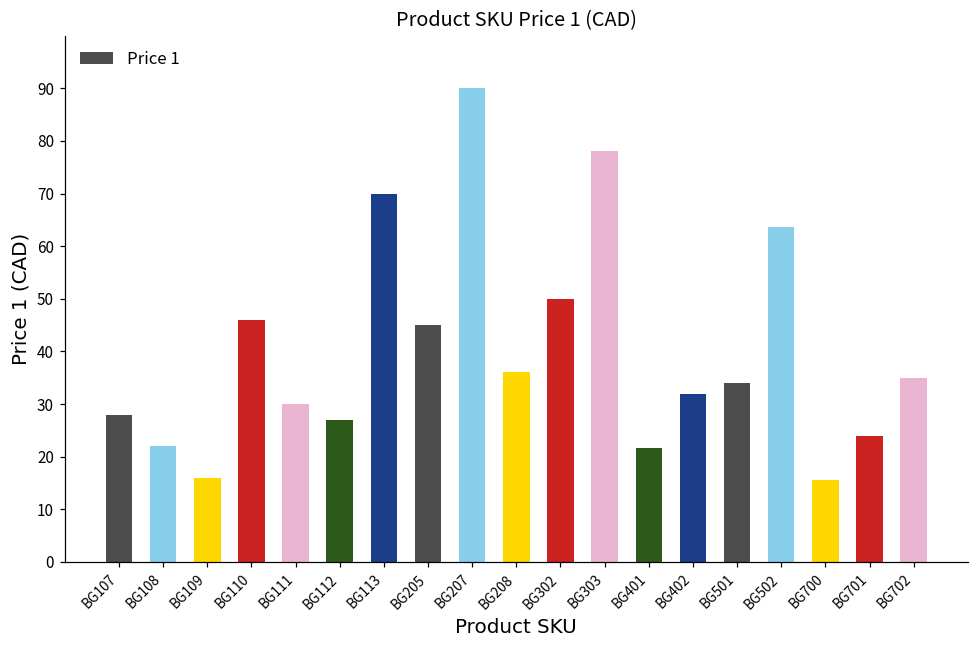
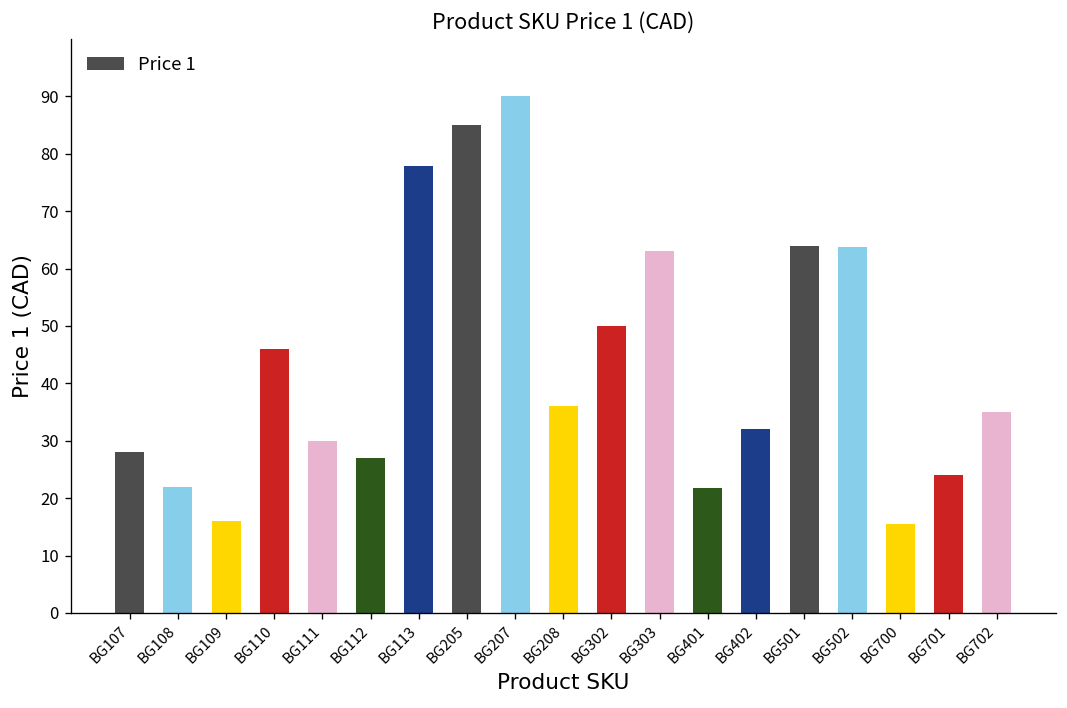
  {
    "BG107": 28,
    "BG108": 22,
    "BG109": 16,
    "BG110": 46,
    "BG111": 30,
    "BG112": 27,
-   "BG113": 70,
-   "BG205": 45,
+   "BG113": 78,
+   "BG205": 85,
    "BG207": 90,
    "BG208": 36,
    "BG302": 50,
-   "BG303": 78,
+   "BG303": 63,
    "BG401": 22,
    "BG402": 32,
-   "BG501": 34,
+   "BG501": 64,
    "BG502": 64,
    "BG700": 16,
    "BG701": 24,
    "BG702": 35
  }
